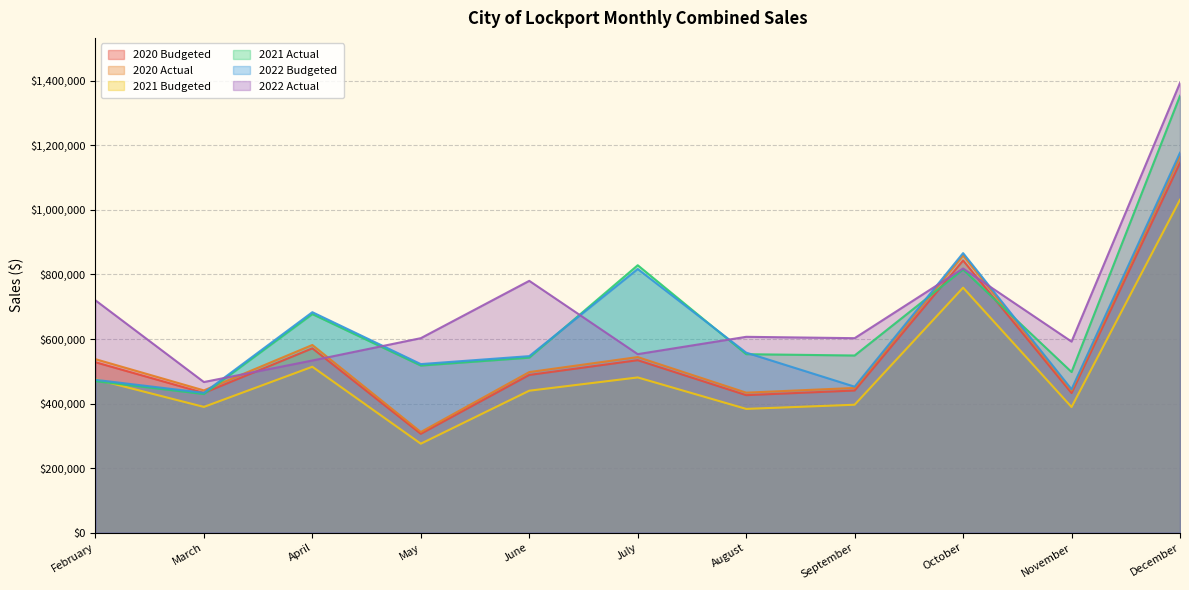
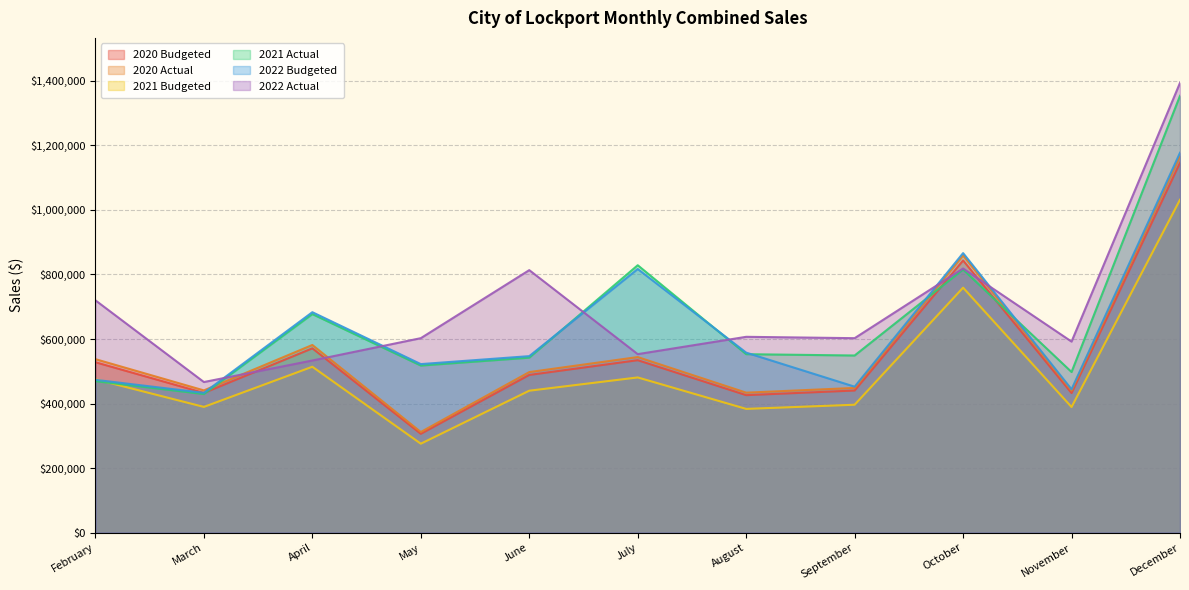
  {
    "2022 Actual": {
      "February": "$720,000",
      "March": "$470,000",
      "April": "$530,000",
      "May": "$600,000",
-     "June": "$780,000",
+     "June": "$810,000",
      "July": "$550,000",
      "August": "$610,000",
      "September": "$600,000",
      "November": "$590,000",
      "December": "$1,390,000"
    }
  }
